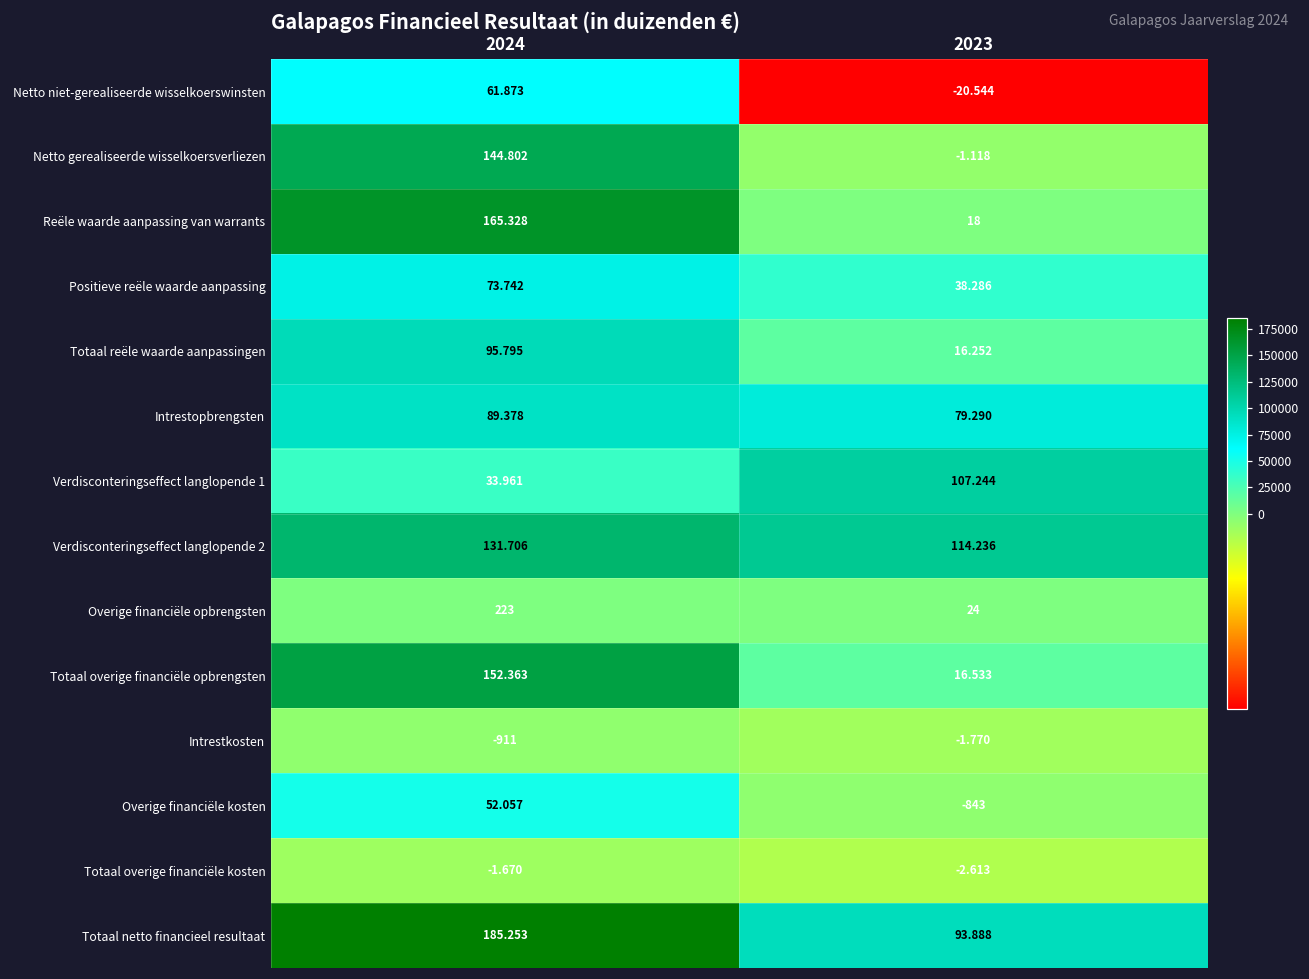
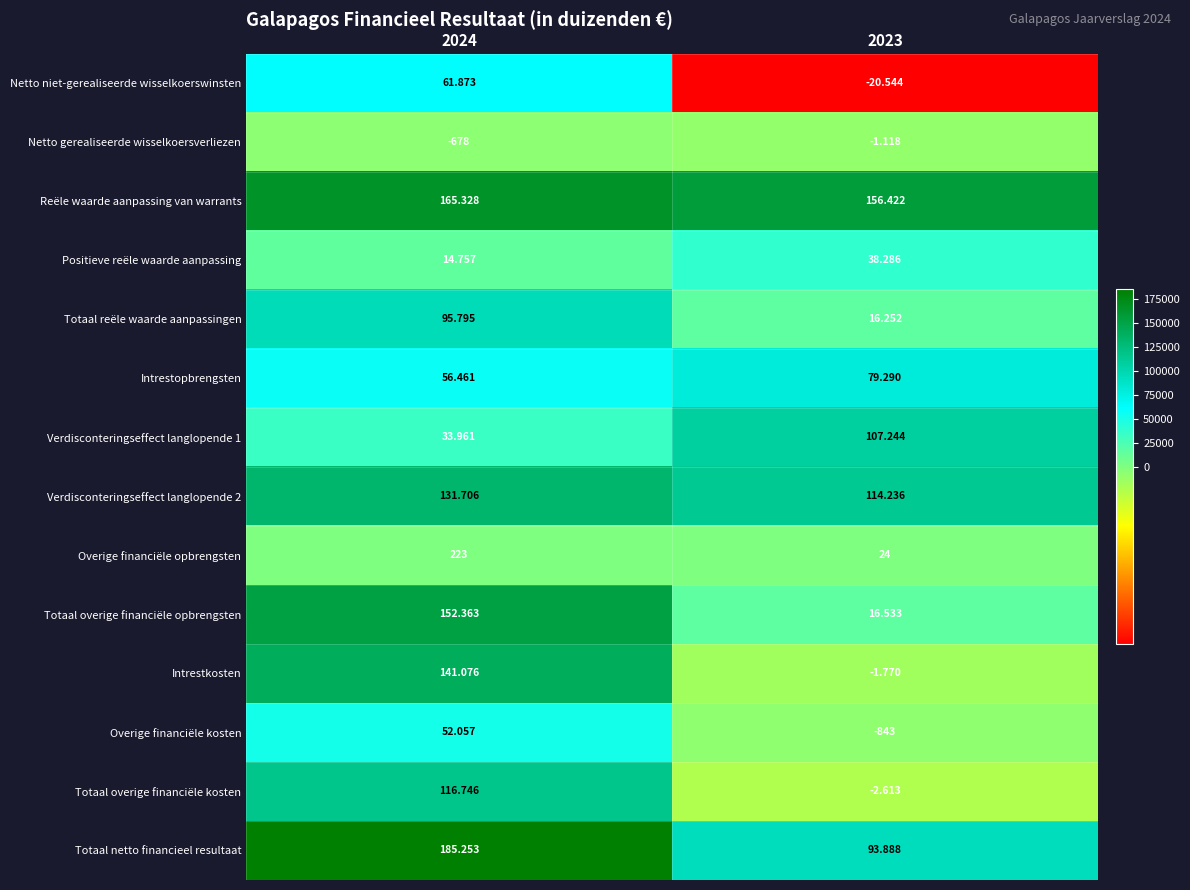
  {
    "Netto niet-gerealiseerde wisselkoerswinsten": {
      "2024": 61.873,
      "2023": -20.544
    },
    "Netto gerealiseerde wisselkoersverliezen": {
-     "2024": 144.802,
+     "2024": -678,
      "2023": -1.118
    },
    "Reële waarde aanpassing van warrants": {
      "2024": 165.328,
-     "2023": 18
+     "2023": 156.422
    },
    "Positieve reële waarde aanpassing": {
-     "2024": 73.742,
+     "2024": 14.757,
      "2023": 38.286
    },
    "Totaal reële waarde aanpassingen": {
      "2024": 95.795,
      "2023": 16.252
    },
    "Intrestopbrengsten": {
-     "2024": 89.378,
+     "2024": 56.461,
      "2023": 79.290
    },
    "Verdisconteringseffect langlopende 1": {
      "2024": 33.961,
      "2023": 107.244
    },
    "Verdisconteringseffect langlopende 2": {
      "2024": 131.706,
      "2023": 114.236
    },
    "Overige financiële opbrengsten": {
      "2024": 223,
      "2023": 24
    },
    "Totaal overige financiële opbrengsten": {
      "2024": 152.363,
      "2023": 16.533
    },
    "Intrestkosten": {
-     "2024": -911,
+     "2024": 141.076,
      "2023": -1.770
    },
    "Overige financiële kosten": {
      "2024": 52.057,
      "2023": -843
    },
    "Totaal overige financiële kosten": {
-     "2024": -1.670,
+     "2024": 116.746,
      "2023": -2.613
    },
    "Totaal netto financieel resultaat": {
      "2024": 185.253,
      "2023": 93.888
    }
  }
